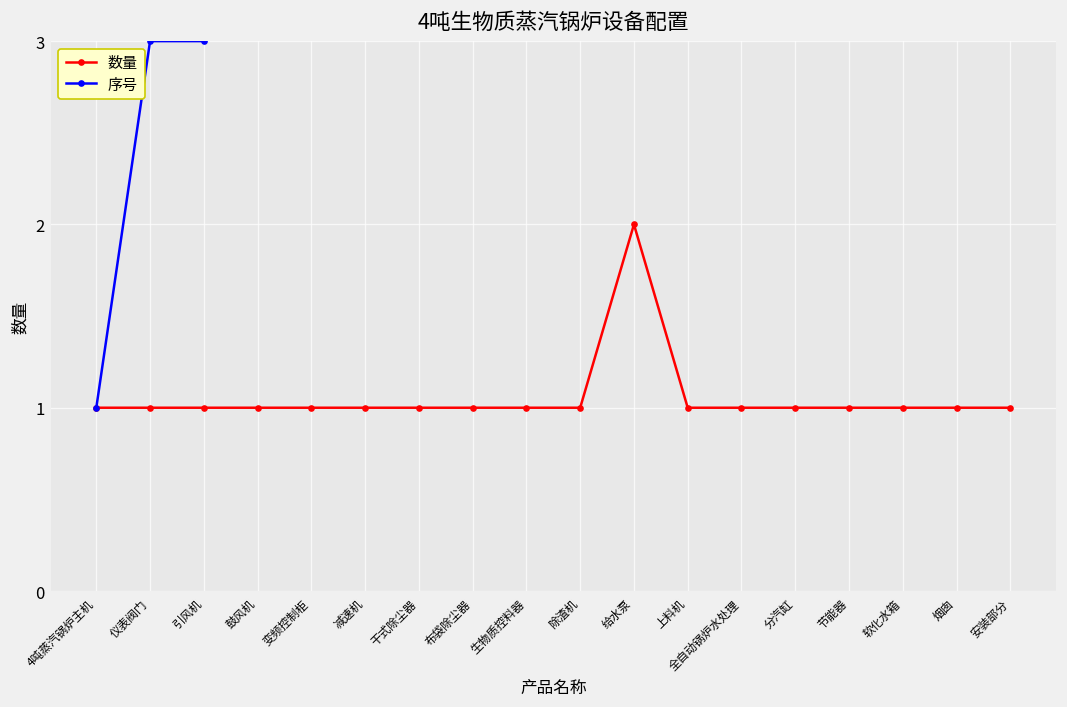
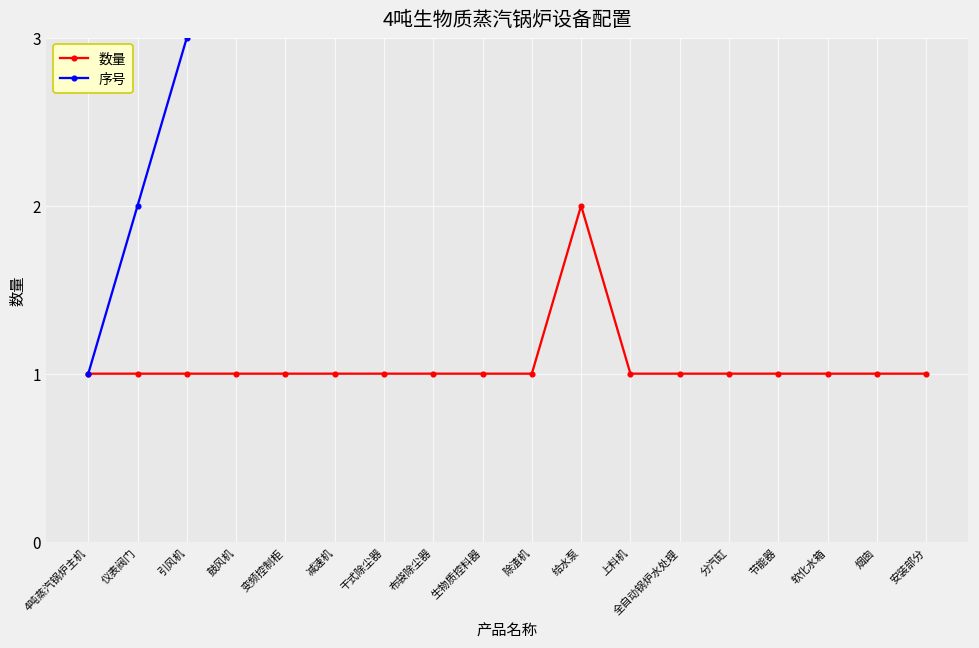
  {
    "数量": {
      "仪表阀门": 1,
      "引风机": 1,
      "鼓风机": 1,
      "变频控制柜": 1,
      "减速机": 1,
      "干式除尘器": 1,
      "布袋除尘器": 1,
      "生物质控料器": 1,
      "除渣机": 1,
      "给水泵": 2,
      "上料机": 1,
      "全自动锅炉水处理": 1,
      "分汽缸": 1,
      "节能器": 1,
      "软化水箱": 1,
      "烟囱": 1,
      "安装部分": 1
    },
    "序号": {
-     "仪表阀门": 3,
+     "仪表阀门": 2,
      "引风机": 3
    }
  }
